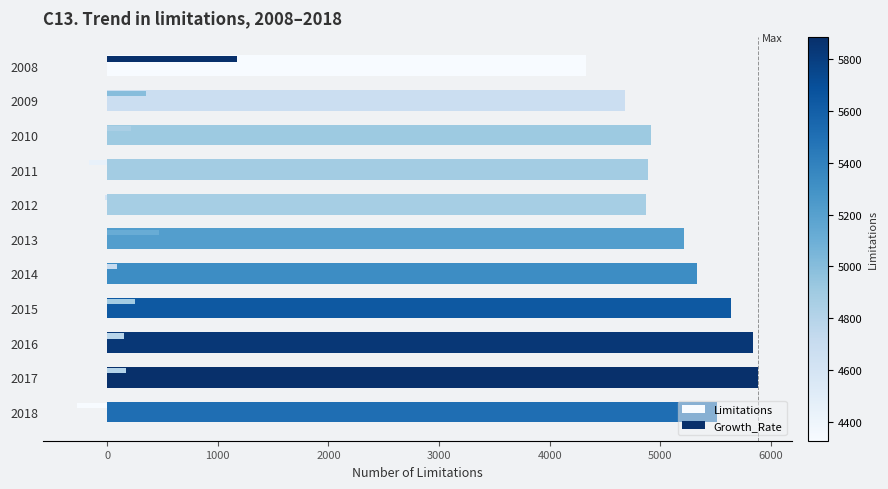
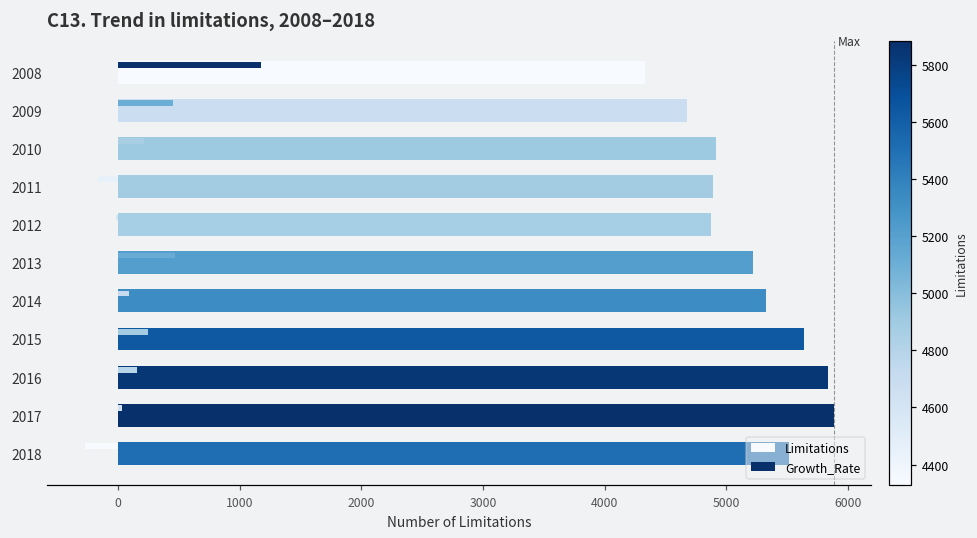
  {
    "Limitations": {
      "2008": 4330,
      "2009": 4680,
      "2010": 4910,
      "2011": 4890,
      "2012": 4870,
      "2013": 5220,
      "2014": 5330,
      "2015": 5640,
      "2016": 5840,
      "2017": 5880
    },
    "Growth_Rate": {
-     "2009": 350,
+     "2009": 450,
      "2011": -160,
-     "2017": 170,
+     "2017": 30,
      "2018": -270
    }
  }
